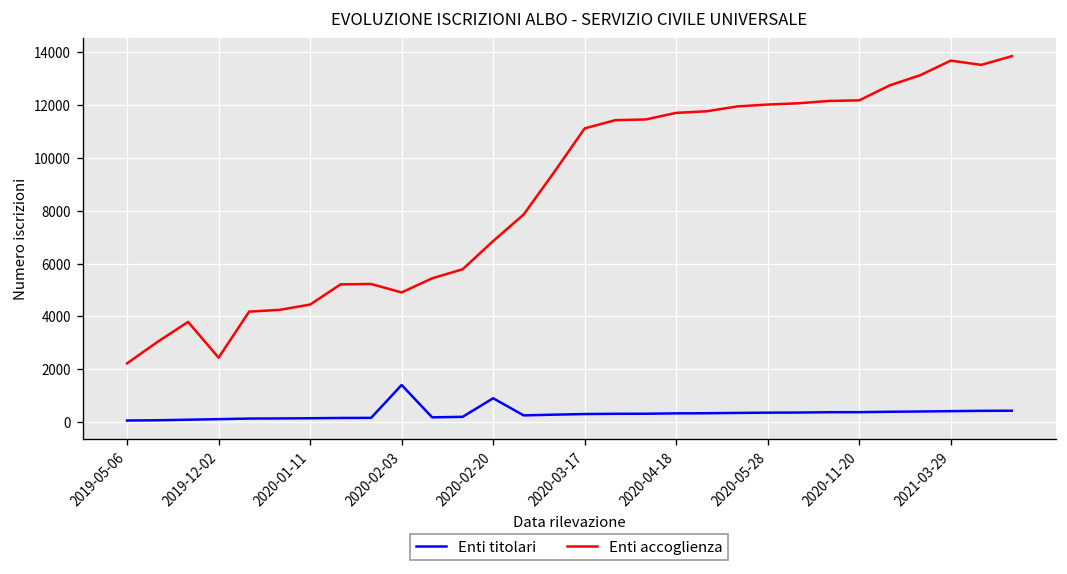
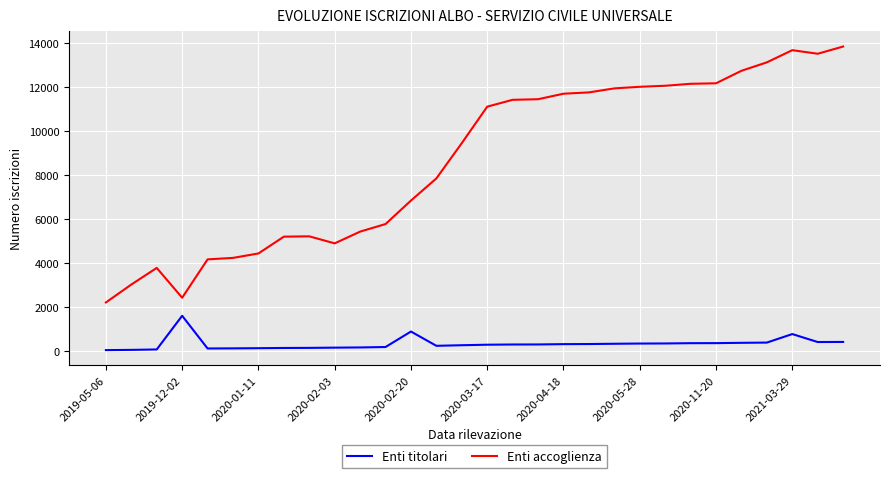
  {
    "Enti titolari": {
      "2019-05-06": 100,
-     "2019-12-02": 100,
+     "2019-12-02": 1600,
      "2020-01-11": 100,
-     "2020-02-03": 1400,
+     "2020-02-03": 200,
      "2020-02-20": 900,
      "2020-03-17": 300,
      "2020-04-18": 300,
      "2020-05-28": 400,
      "2020-11-20": 400,
-     "2021-03-29": 400
+     "2021-03-29": 800
    },
    "Enti accoglienza": {
      "2019-05-06": 2200,
      "2019-12-02": 2400,
      "2020-01-11": 4500,
      "2020-02-03": 4900,
      "2020-02-20": 6900,
      "2020-03-17": 11100,
      "2020-04-18": 11700,
      "2020-05-28": 12000,
      "2020-11-20": 12200,
      "2021-03-29": 13700
    }
  }
